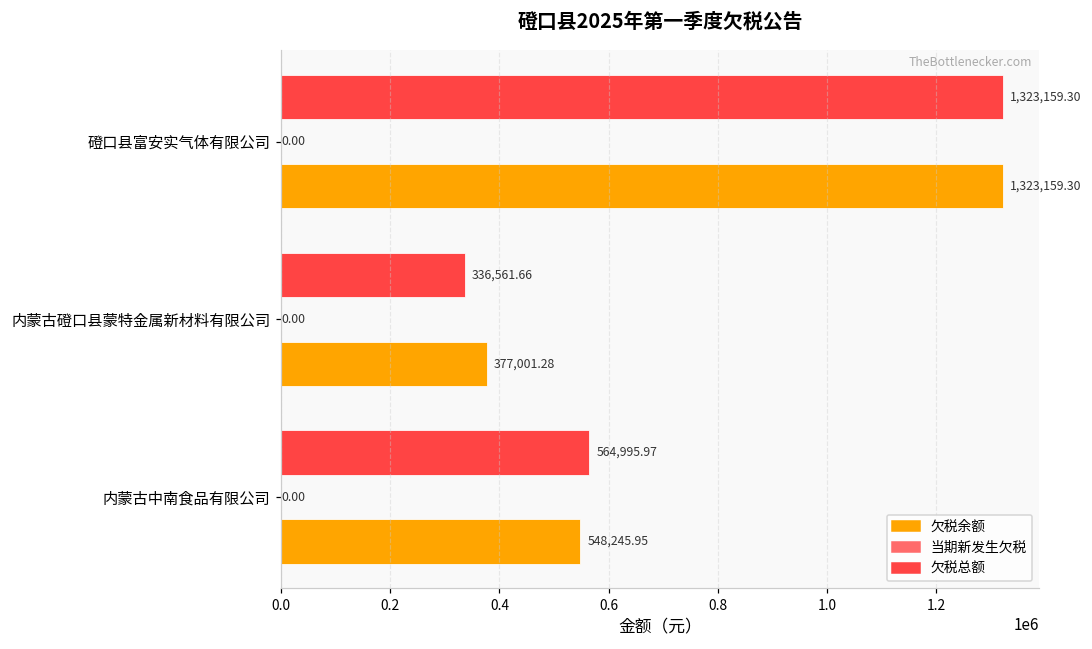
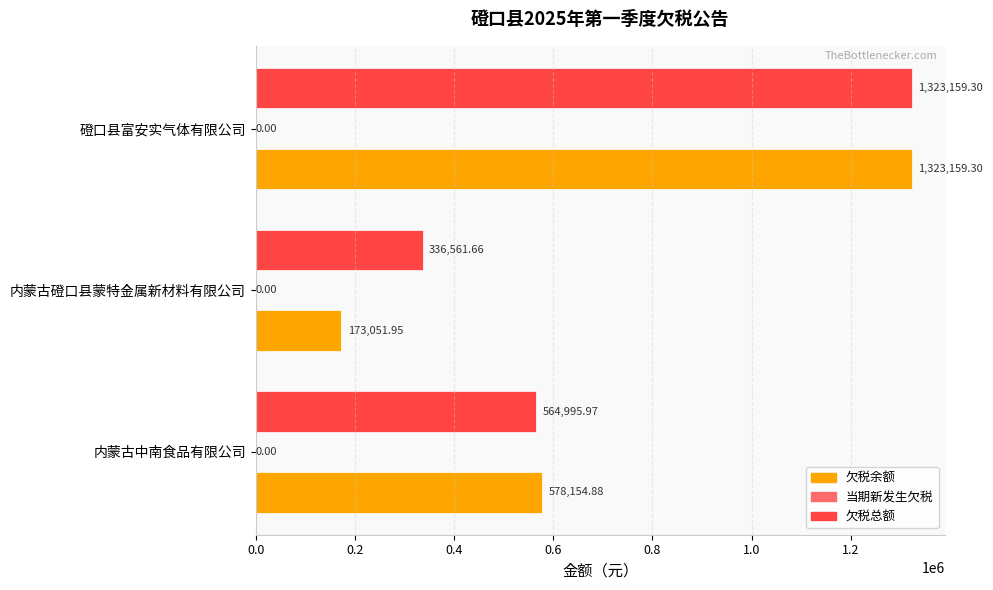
  {
    "欠税余额": {
      "磴口县富安实气体有限公司": "1,323,159.30",
-     "内蒙古磴口县蒙特金属新材料有限公司": "377,001.28",
-     "内蒙古中南食品有限公司": "548,245.95"
+     "内蒙古磴口县蒙特金属新材料有限公司": "173,051.95",
+     "内蒙古中南食品有限公司": "578,154.88"
    }
  }
